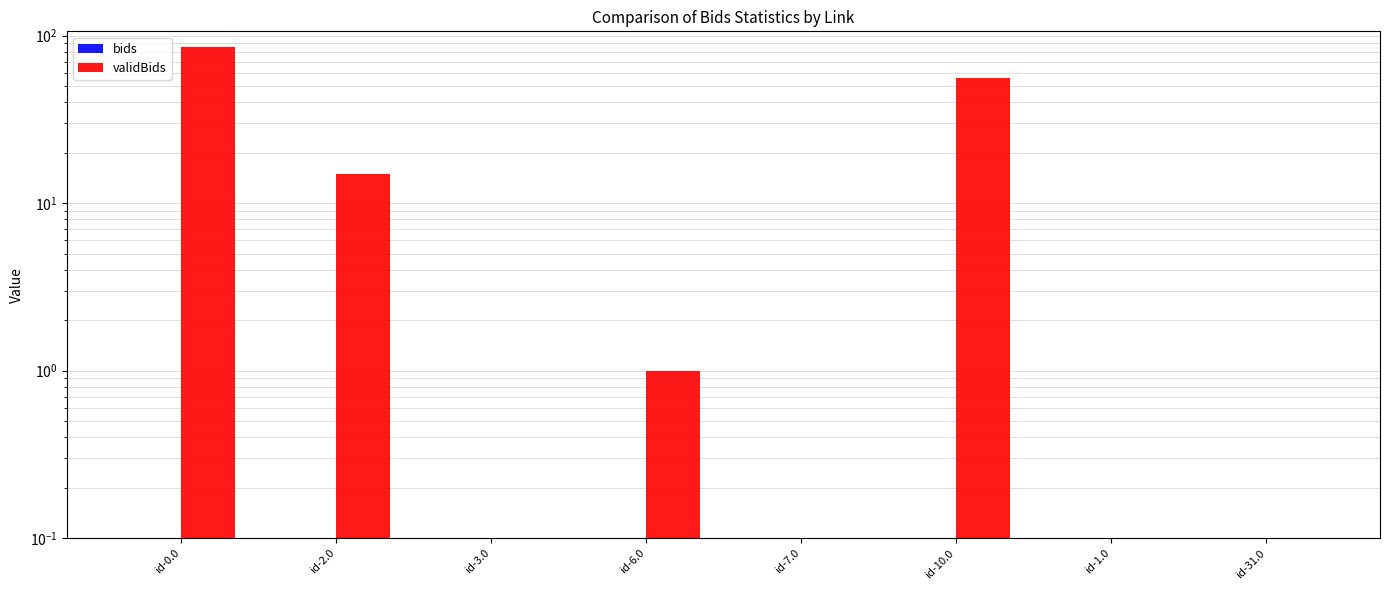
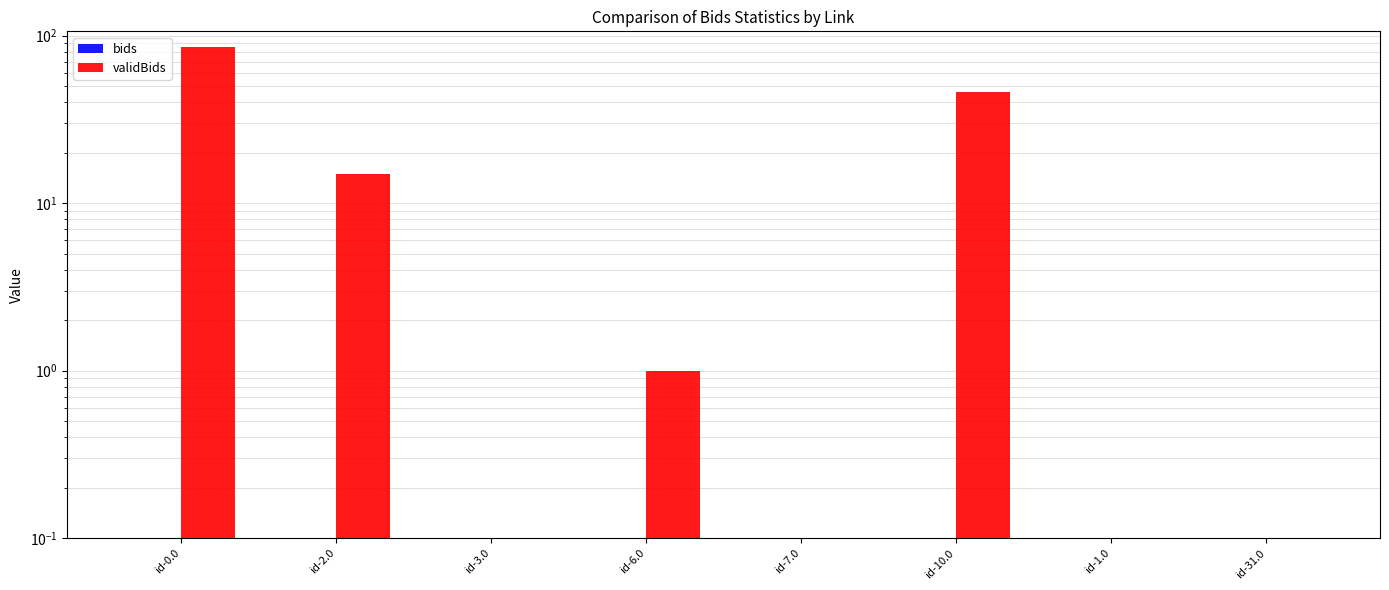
  {
    "validBids": {
      "id-0.0": 90,
      "id-2.0": 15,
      "id-6.0": 1,
-     "id-10.0": 56
+     "id-10.0": 46
    }
  }
